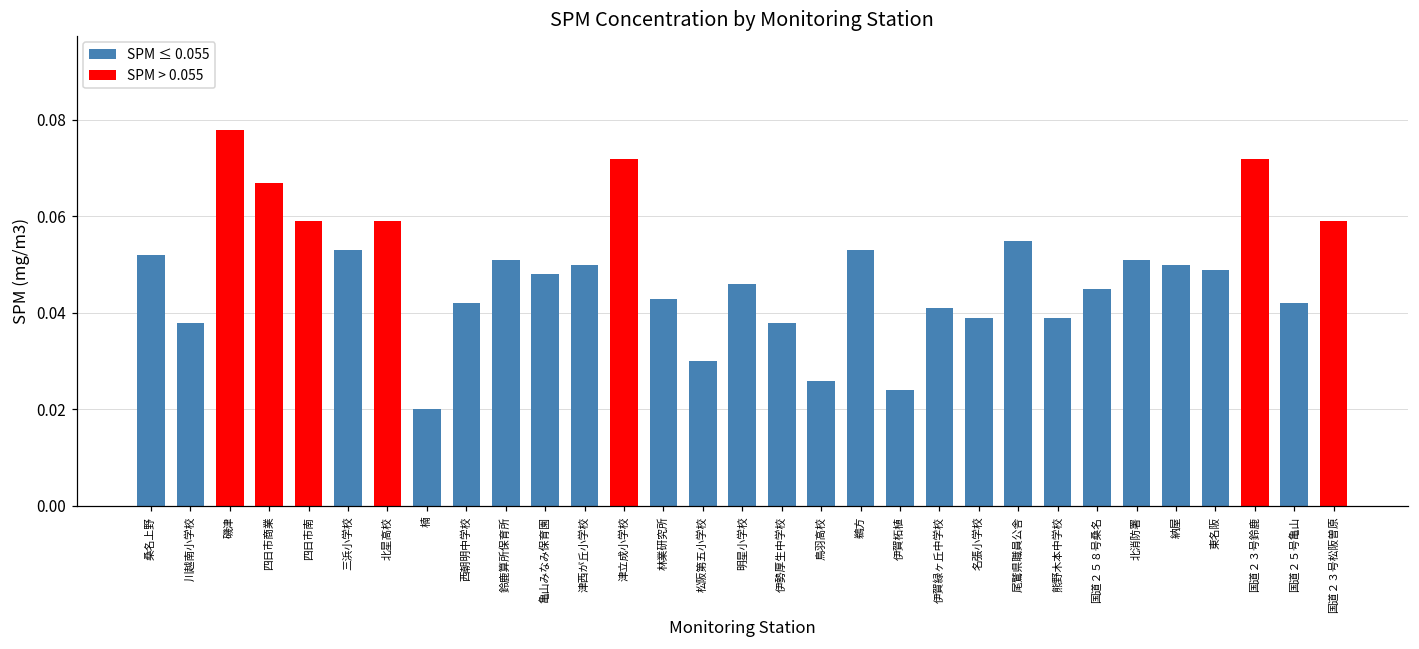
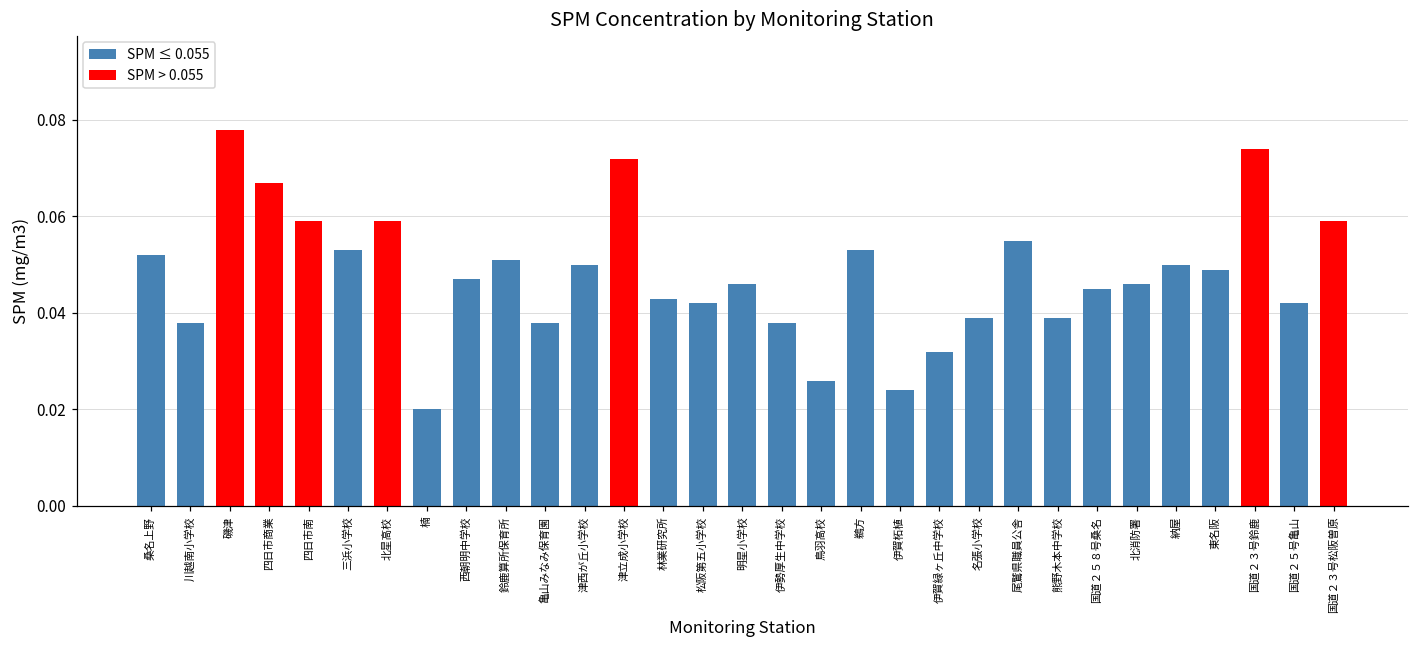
  {
    "桑名上野": 0.052,
    "川越南小学校": 0.038,
    "磯津": 0.078,
    "四日市商業": 0.067,
    "四日市南": 0.059,
    "三浜小学校": 0.053,
    "北星高校": 0.059,
    "楠": 0.020,
-   "西朝明中学校": 0.042,
+   "西朝明中学校": 0.047,
    "鈴鹿算所保育所": 0.051,
-   "亀山みなみ保育園": 0.048,
+   "亀山みなみ保育園": 0.038,
    "津西が丘小学校": 0.050,
    "津立成小学校": 0.072,
    "林業研究所": 0.043,
-   "松阪第五小学校": 0.030,
+   "松阪第五小学校": 0.042,
    "明星小学校": 0.046,
    "伊勢厚生中学校": 0.038,
    "鳥羽高校": 0.026,
    "鵜方": 0.053,
    "伊賀柘植": 0.024,
-   "伊賀緑ヶ丘中学校": 0.041,
+   "伊賀緑ヶ丘中学校": 0.032,
    "名張小学校": 0.039,
    "尾鷲県職員公舎": 0.055,
    "熊野木本中学校": 0.039,
    "国道２５８号桑名": 0.045,
-   "北消防署": 0.051,
+   "北消防署": 0.046,
    "納屋": 0.050,
    "東名阪": 0.049,
-   "国道２３号鈴鹿": 0.072,
+   "国道２３号鈴鹿": 0.074,
    "国道２５号亀山": 0.042,
    "国道２３号松阪曽原": 0.059
  }
